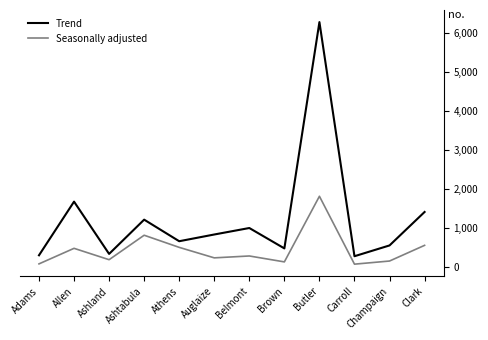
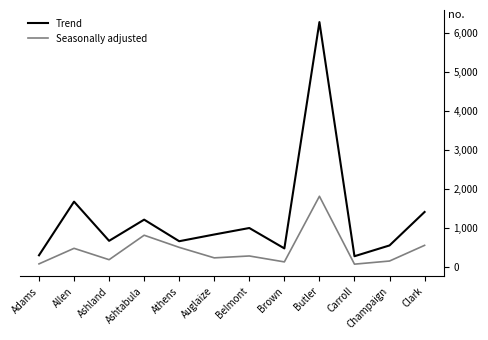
  {
    "Trend": {
      "Adams": "300",
      "Allen": "1,700",
-     "Ashland": "300",
+     "Ashland": "700",
      "Ashtabula": "1,200",
      "Athens": "700",
      "Auglaize": "800",
      "Belmont": "1,000",
      "Brown": "500",
      "Butler": "6,300",
      "Carroll": "300",
      "Champaign": "600",
      "Clark": "1,400"
    },
    "Seasonally adjusted": {
      "Adams": "100",
      "Allen": "500",
      "Ashland": "200",
      "Ashtabula": "800",
      "Athens": "500",
      "Auglaize": "200",
      "Belmont": "300",
      "Brown": "100",
      "Butler": "1,800",
      "Carroll": "100",
      "Champaign": "200",
      "Clark": "600"
    }
  }
